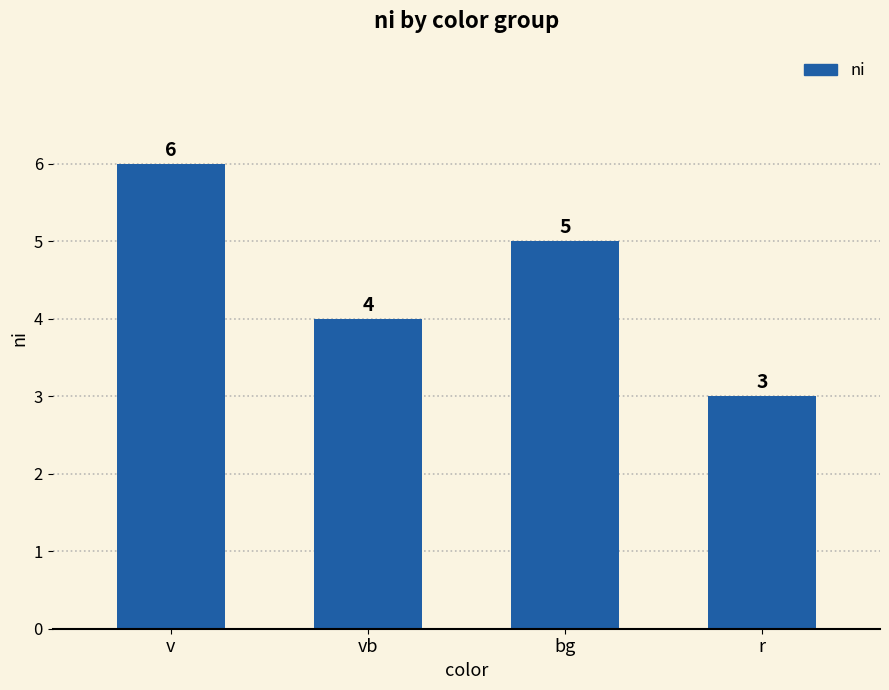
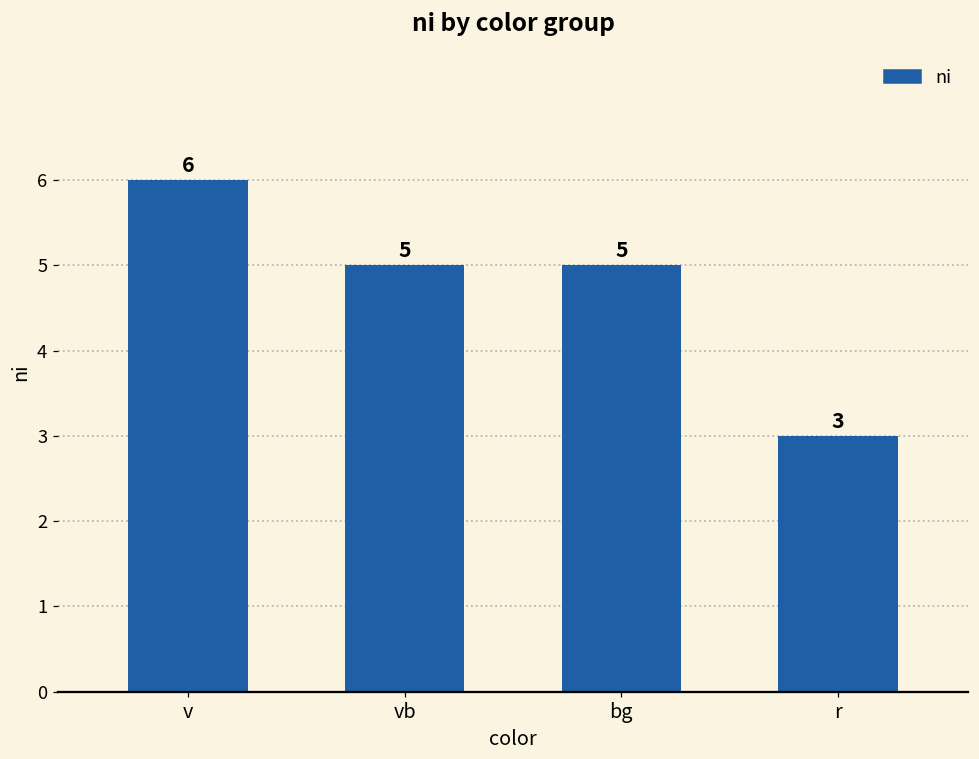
  {
    "v": 6,
-   "vb": 4,
+   "vb": 5,
    "bg": 5,
    "r": 3
  }
